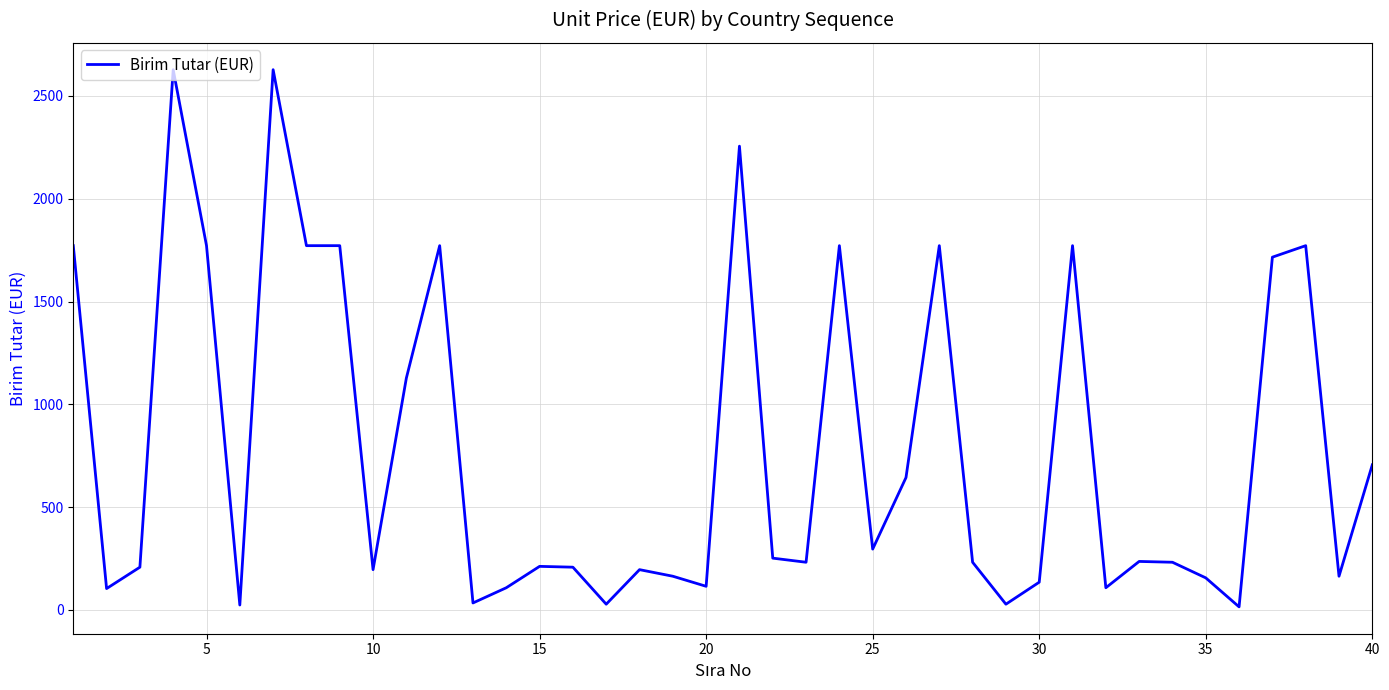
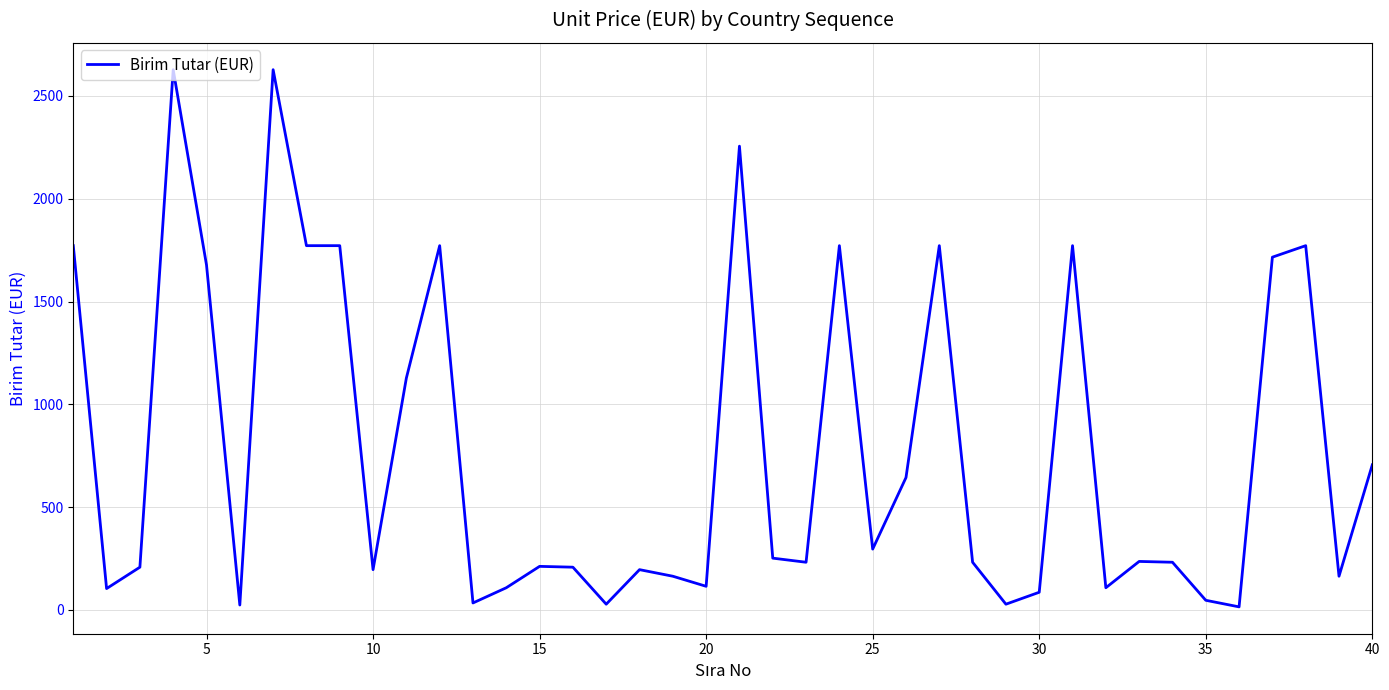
  {
-   "5": 1770,
+   "5": 1680,
    "10": 200,
    "15": 210,
    "20": 120,
    "25": 300,
-   "30": 140,
-   "35": 160,
+   "30": 90,
+   "35": 50,
    "40": 710
  }
